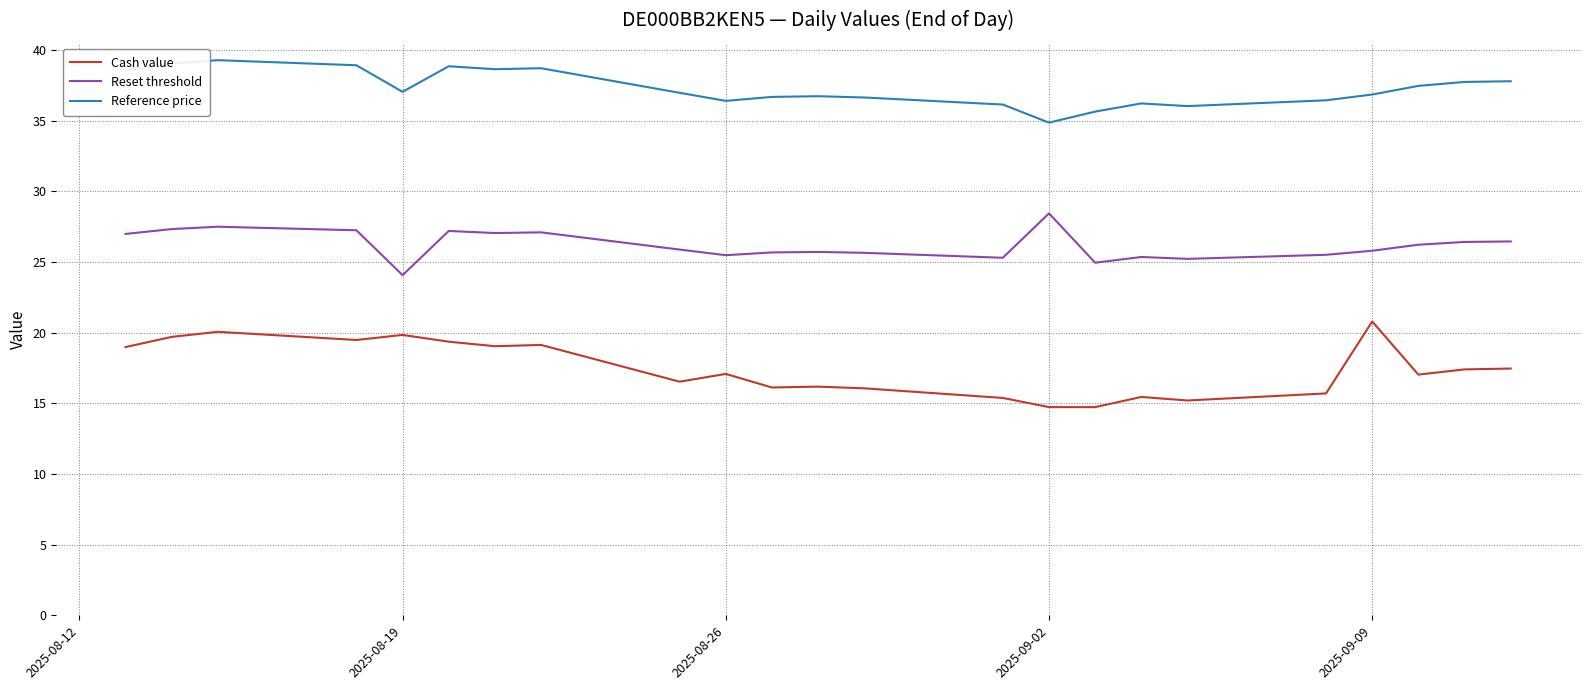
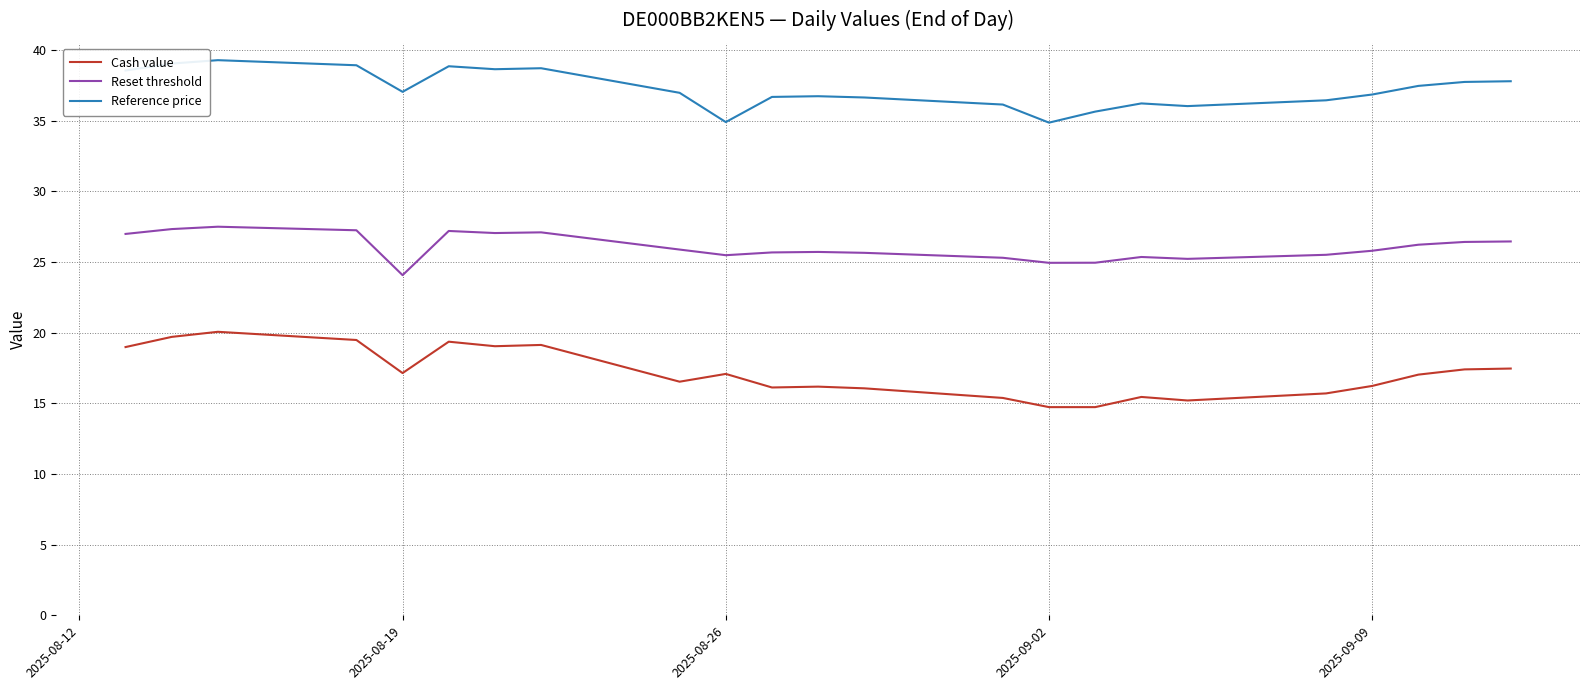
  {
    "Cash value": {
-     "2025-08-19": 19.8,
+     "2025-08-19": 17.1,
      "2025-08-26": 17.1,
      "2025-09-02": 14.7,
-     "2025-09-09": 20.8
+     "2025-09-09": 16.2
    },
    "Reset threshold": {
      "2025-08-19": 24.1,
      "2025-08-26": 25.5,
-     "2025-09-02": 28.4,
+     "2025-09-02": 24.9,
      "2025-09-09": 25.8
    },
    "Reference price": {
      "2025-08-19": 37.0,
-     "2025-08-26": 36.4,
+     "2025-08-26": 34.9,
      "2025-09-02": 34.9,
      "2025-09-09": 36.9
    }
  }
